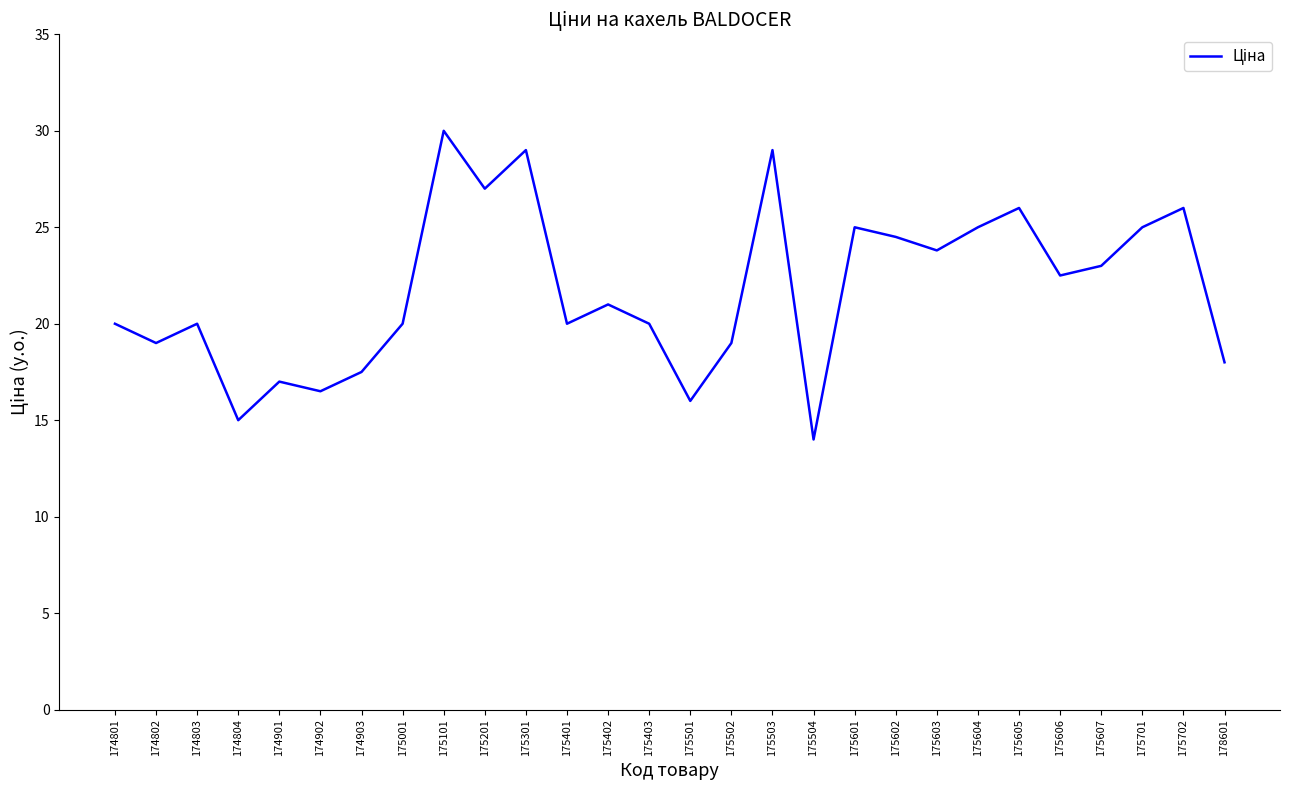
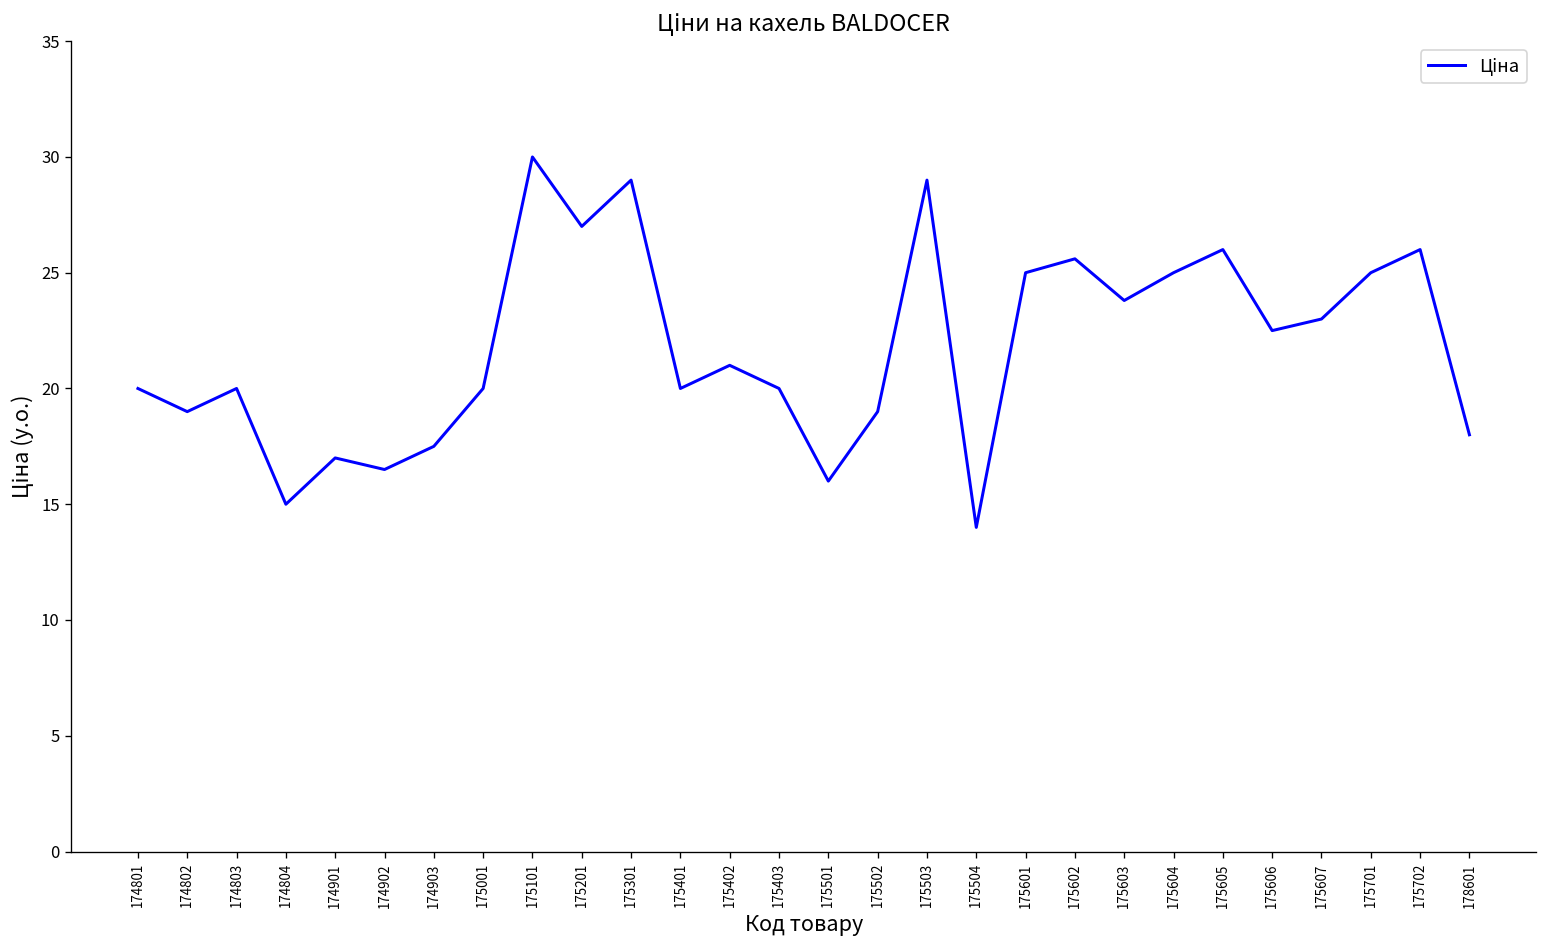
  {
    "174801": 20.0,
    "174802": 19.0,
    "174803": 20.0,
    "174804": 15.0,
    "174901": 17.0,
    "174902": 16.5,
    "174903": 17.5,
    "175001": 20.0,
    "175101": 30.0,
    "175201": 27.0,
    "175301": 29.0,
    "175401": 20.0,
    "175402": 21.0,
    "175403": 20.0,
    "175501": 16.0,
    "175502": 19.0,
    "175503": 29.0,
    "175504": 14.0,
    "175601": 25.0,
-   "175602": 24.5,
+   "175602": 25.6,
    "175603": 23.8,
    "175604": 25.0,
    "175605": 26.0,
    "175606": 22.5,
    "175607": 23.0,
    "175701": 25.0,
    "175702": 26.0,
    "178601": 18.0
  }
